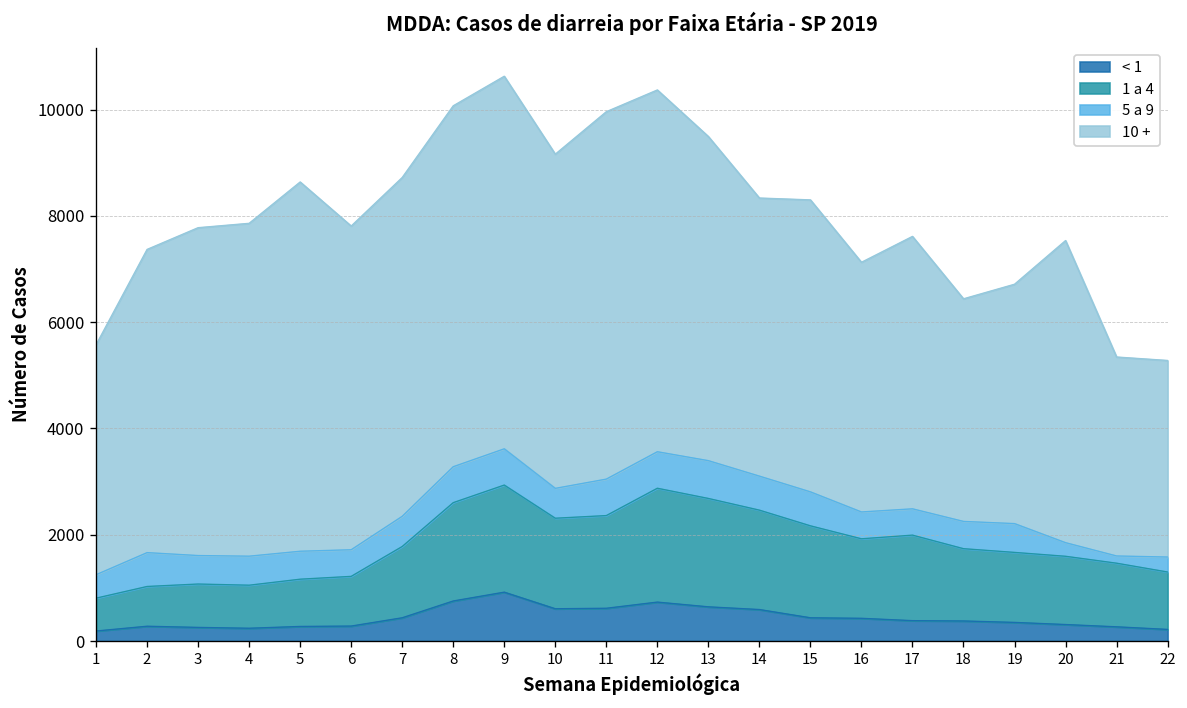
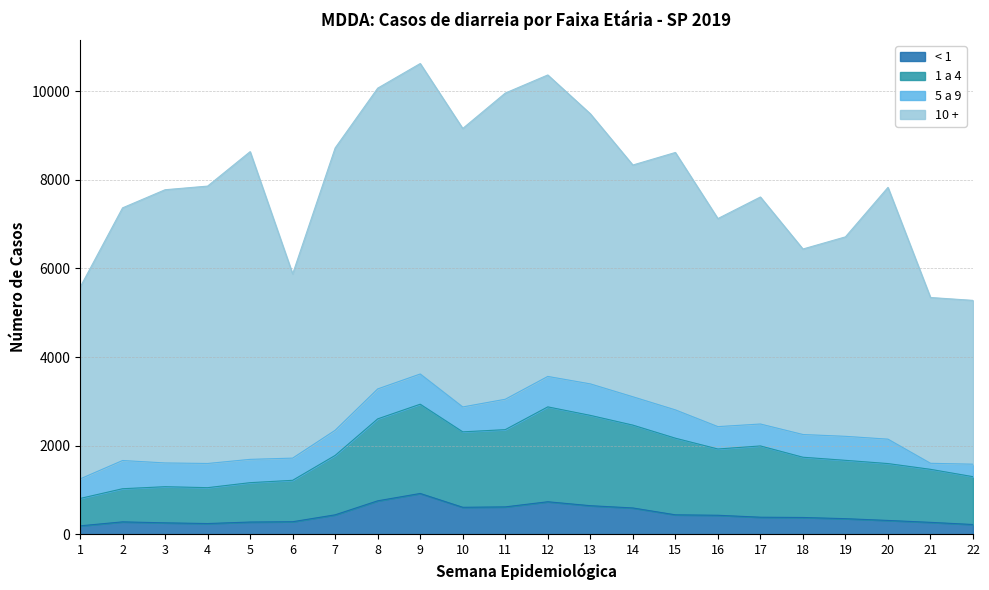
  {
    "5 a 9": {
      "1": 400,
      "2": 600,
      "3": 500,
      "4": 500,
      "5": 500,
      "6": 500,
      "7": 600,
      "8": 700,
      "9": 700,
      "10": 600,
      "11": 700,
      "12": 700,
      "13": 700,
      "14": 600,
      "15": 600,
      "16": 500,
      "17": 500,
      "18": 500,
      "19": 500,
-     "20": 300,
+     "20": 600,
      "21": 100,
      "22": 300
    },
    "10 +": {
      "1": 4300,
      "2": 5700,
      "3": 6200,
      "4": 6300,
      "5": 6900,
-     "6": 6100,
+     "6": 4200,
      "7": 6400,
      "8": 6800,
      "9": 7000,
      "10": 6300,
      "11": 6900,
      "12": 6800,
      "13": 6100,
      "14": 5200,
-     "15": 5500,
+     "15": 5800,
      "16": 4700,
      "17": 5100,
      "18": 4200,
      "19": 4500,
      "20": 5700,
      "21": 3700,
      "22": 3700
    }
  }
